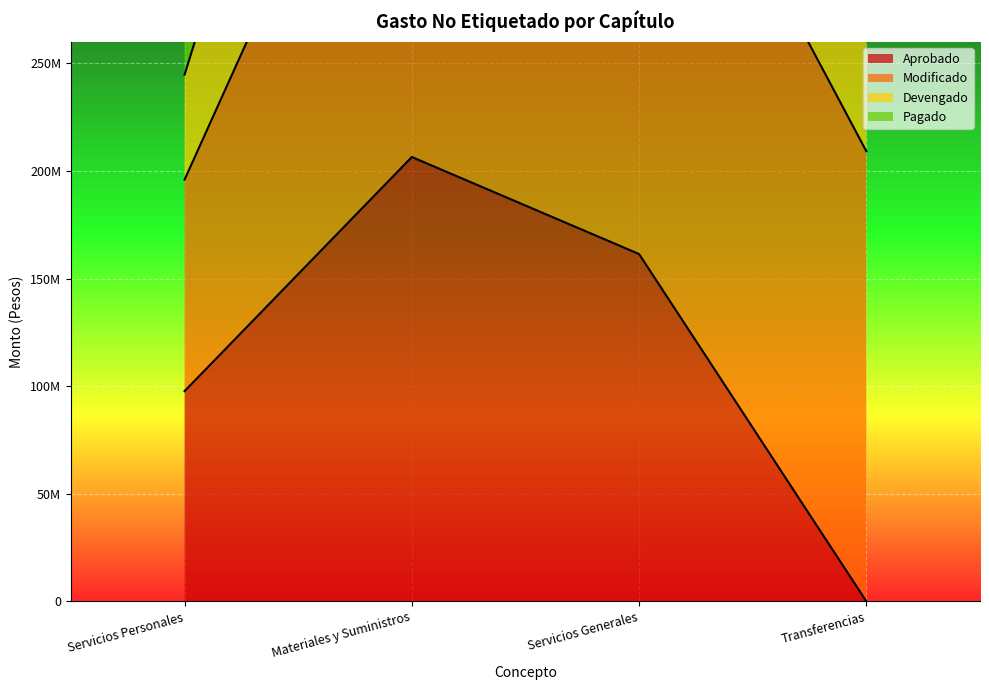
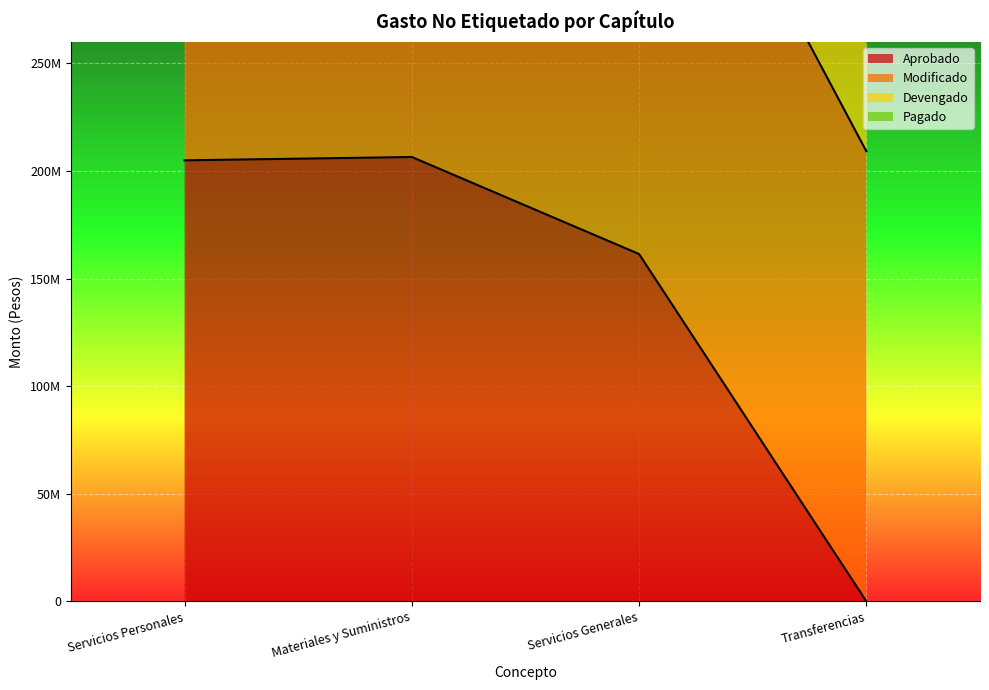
  {
    "Aprobado": {
-     "Servicios Personales": 98000000,
+     "Servicios Personales": 205000000,
      "Materiales y Suministros": 206000000,
      "Servicios Generales": 161000000,
      "Transferencias": 0
    },
    "Modificado": {
      "Transferencias": 209000000
    }
  }
